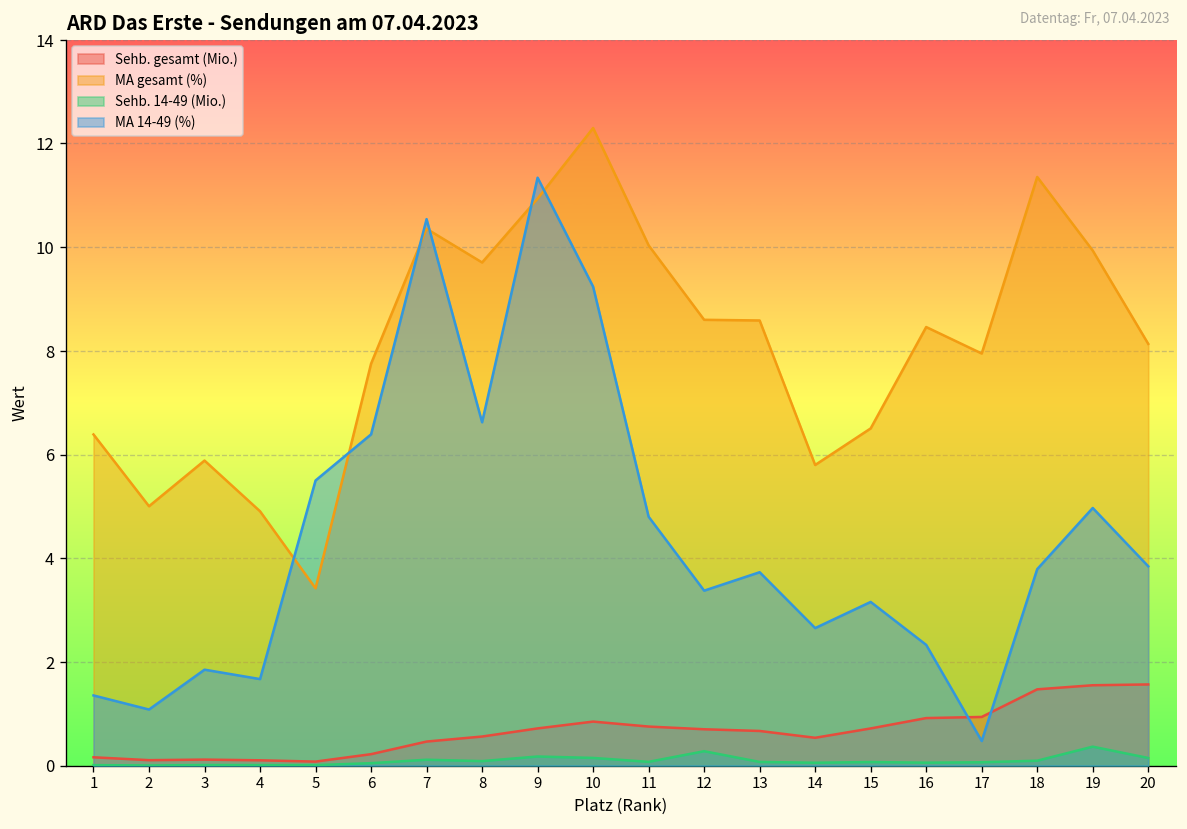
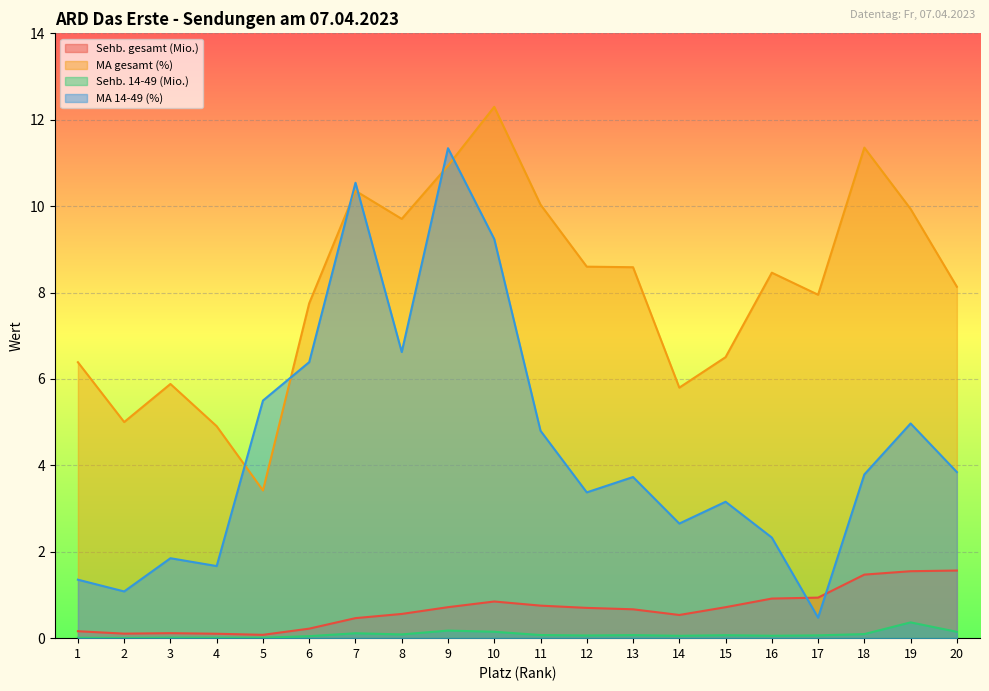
  {
    "Sehb. gesamt (Mio.)": {
      "1": 0.2,
      "2": 0.1,
      "3": 0.1,
      "4": 0.1,
      "5": 0.1,
      "6": 0.2,
      "7": 0.5,
      "8": 0.6,
      "9": 0.7,
      "10": 0.8,
      "11": 0.8,
      "12": 0.7,
      "13": 0.7,
      "14": 0.5,
      "15": 0.7,
      "16": 0.9,
      "17": 0.9,
      "18": 1.5,
      "19": 1.5,
      "20": 1.6
    },
    "MA gesamt (%)": {
      "1": 6.4,
      "2": 5.0,
      "3": 5.9,
      "4": 4.9,
      "5": 3.4,
      "6": 7.8,
      "7": 10.4,
      "8": 9.7,
      "9": 10.9,
      "10": 12.3,
      "11": 10.0,
      "12": 8.6,
      "13": 8.6,
      "14": 5.8,
      "15": 6.5,
      "16": 8.5,
      "17": 7.9,
      "18": 11.4,
      "19": 9.9,
      "20": 8.1
    },
    "Sehb. 14-49 (Mio.)": {
      "1": 0.0,
      "2": 0.0,
      "3": 0.0,
      "4": 0.0,
      "5": 0.0,
      "6": 0.0,
      "7": 0.1,
      "8": 0.1,
      "9": 0.2,
      "10": 0.1,
      "11": 0.1,
-     "12": 0.3,
+     "12": 0.1,
      "13": 0.1,
      "14": 0.1,
      "15": 0.1,
      "16": 0.1,
      "17": 0.1,
      "18": 0.1,
      "19": 0.4,
      "20": 0.1
    },
    "MA 14-49 (%)": {
      "1": 1.4,
      "2": 1.1,
      "3": 1.9,
      "4": 1.7,
      "5": 5.5,
      "6": 6.4,
      "7": 10.5,
      "8": 6.6,
      "9": 11.3,
      "10": 9.2,
      "11": 4.8,
      "12": 3.4,
      "13": 3.7,
      "14": 2.7,
      "15": 3.2,
      "16": 2.3,
      "17": 0.5,
      "18": 3.8,
      "19": 5.0,
      "20": 3.8
    }
  }
